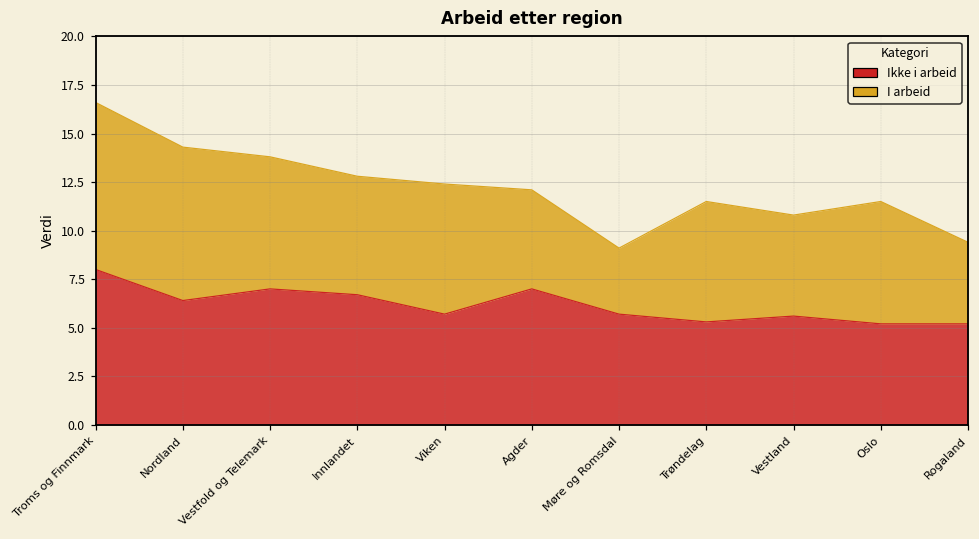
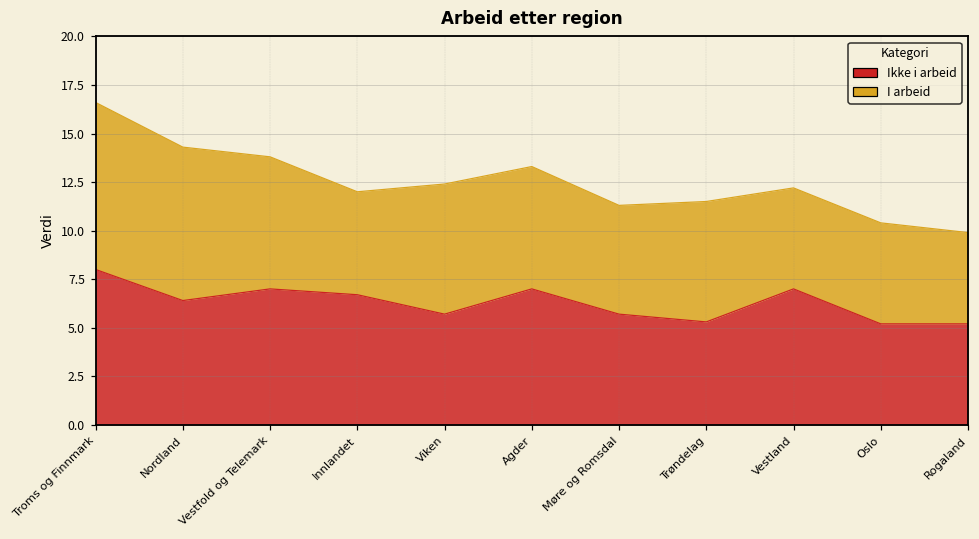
  {
    "Ikke i arbeid": {
      "Troms og Finnmark": 8.0,
      "Nordland": 6.4,
      "Vestfold og Telemark": 7.0,
      "Innlandet": 6.7,
      "Viken": 5.7,
      "Agder": 7.0,
      "Møre og Romsdal": 5.7,
      "Trøndelag": 5.3,
-     "Vestland": 5.6,
+     "Vestland": 7.0,
      "Oslo": 5.2,
      "Rogaland": 5.2
    },
    "I arbeid": {
      "Troms og Finnmark": 8.6,
      "Nordland": 7.9,
      "Vestfold og Telemark": 6.8,
-     "Innlandet": 6.1,
+     "Innlandet": 5.3,
      "Viken": 6.7,
-     "Agder": 5.1,
-     "Møre og Romsdal": 3.4,
+     "Agder": 6.3,
+     "Møre og Romsdal": 5.6,
      "Trøndelag": 6.2,
      "Vestland": 5.2,
-     "Oslo": 6.3,
-     "Rogaland": 4.2
+     "Oslo": 5.2,
+     "Rogaland": 4.7
    }
  }
